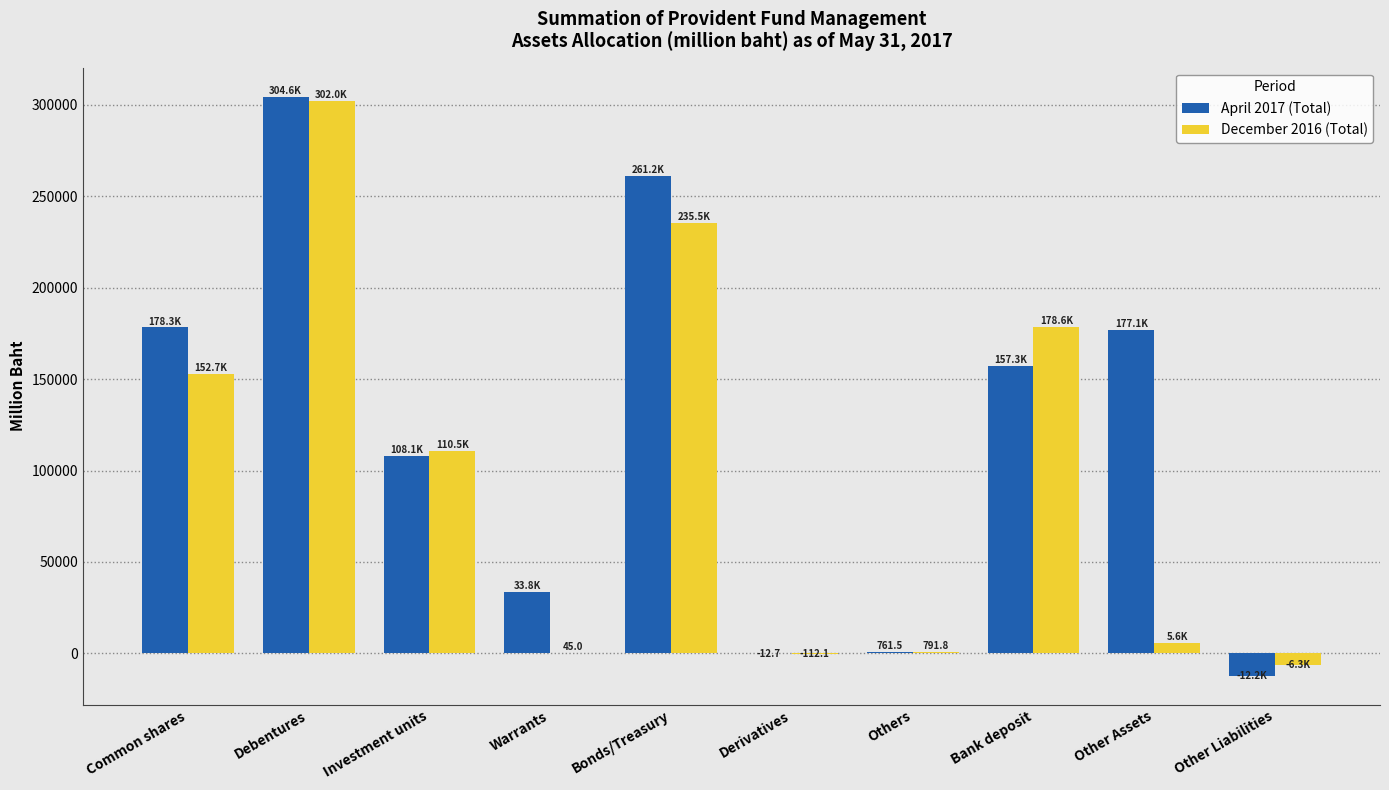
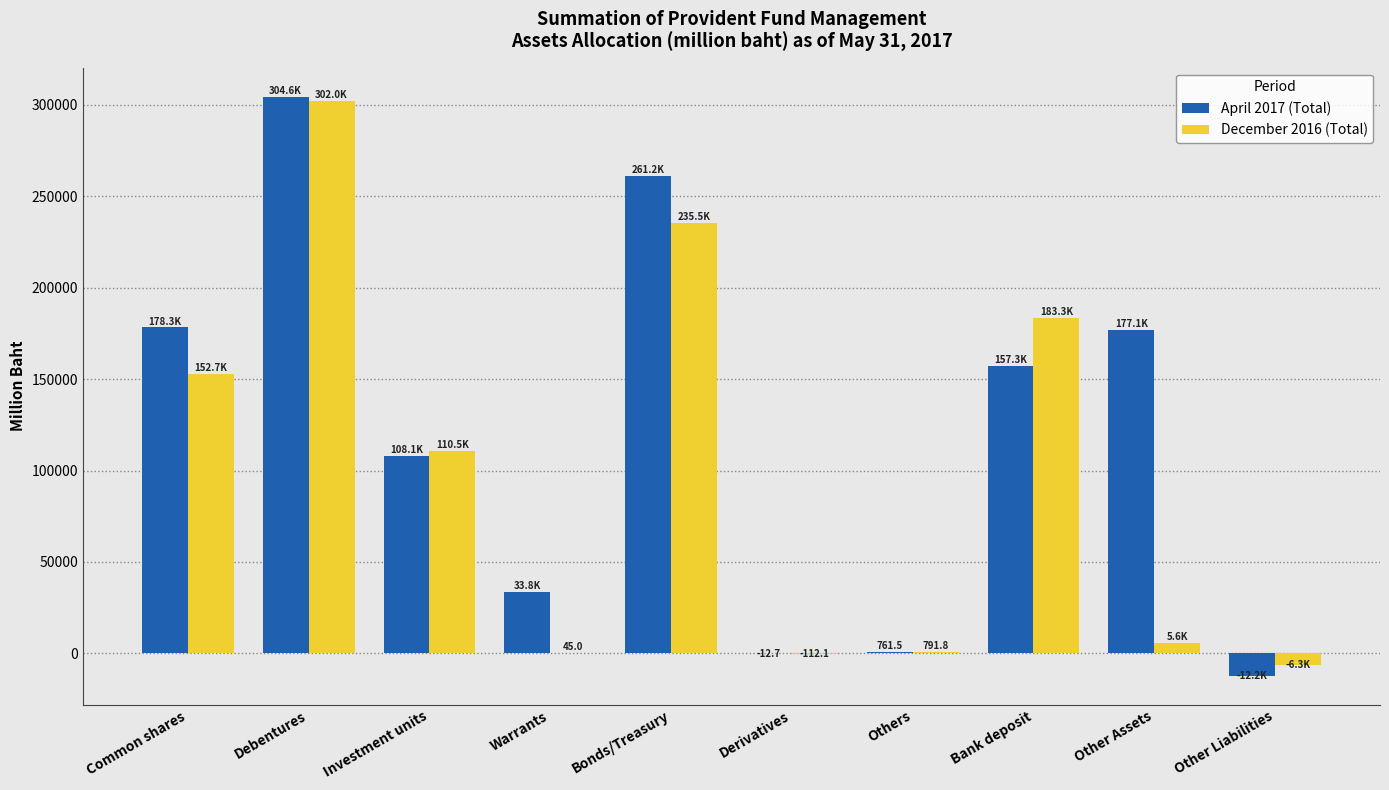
  {
    "April 2017 (Total)": {
      "Common shares": "178.3K",
      "Debentures": "304.6K",
      "Investment units": "108.1K",
      "Warrants": "33.8K",
      "Bonds/Treasury": "261.2K",
      "Derivatives": "-12.7",
      "Others": "761.5",
      "Bank deposit": "157.3K",
      "Other Assets": "177.1K",
      "Other Liabilities": "-12.2K"
    },
    "December 2016 (Total)": {
      "Common shares": "152.7K",
      "Debentures": "302.0K",
      "Investment units": "110.5K",
      "Warrants": "45.0",
      "Bonds/Treasury": "235.5K",
      "Derivatives": "-112.1",
      "Others": "791.8",
-     "Bank deposit": "178.6K",
+     "Bank deposit": "183.3K",
      "Other Assets": "5.6K",
      "Other Liabilities": "-6.3K"
    }
  }
